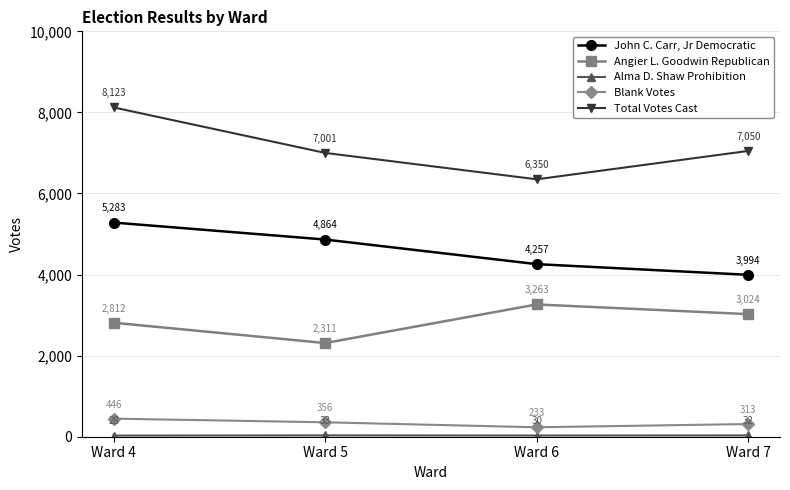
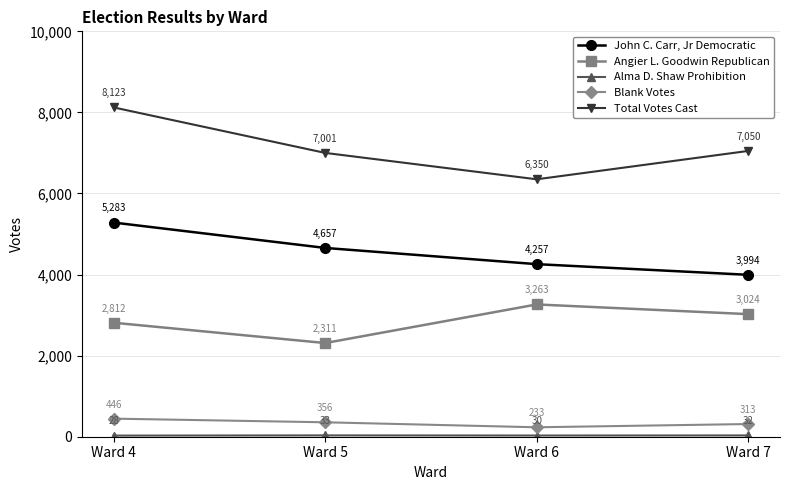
  {
    "John C. Carr, Jr Democratic": {
      "Ward 4": "5,283",
-     "Ward 5": "4,864",
+     "Ward 5": "4,657",
      "Ward 6": "4,257",
      "Ward 7": "3,994"
    }
  }
